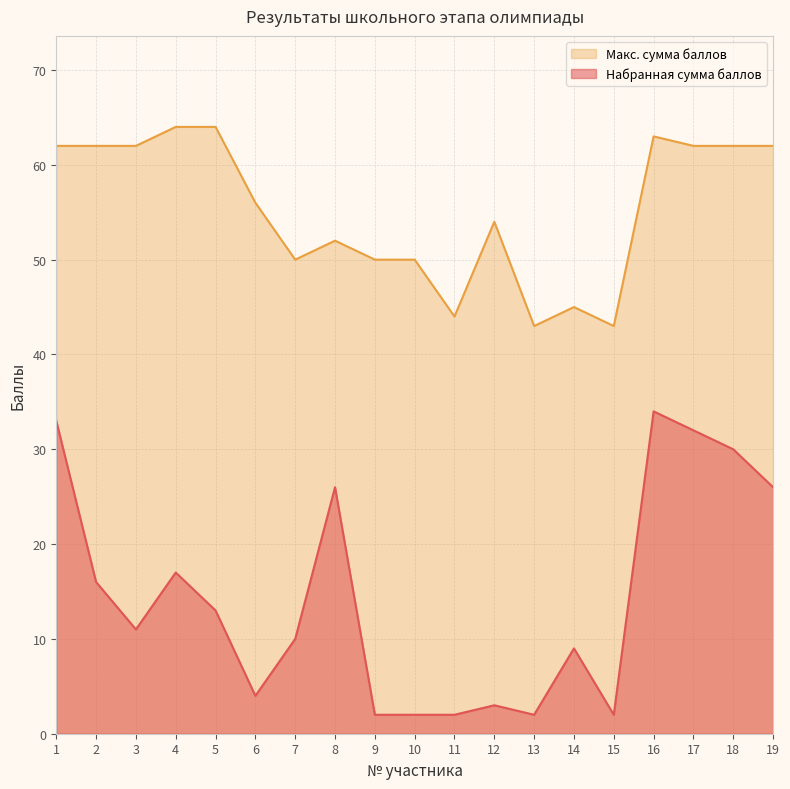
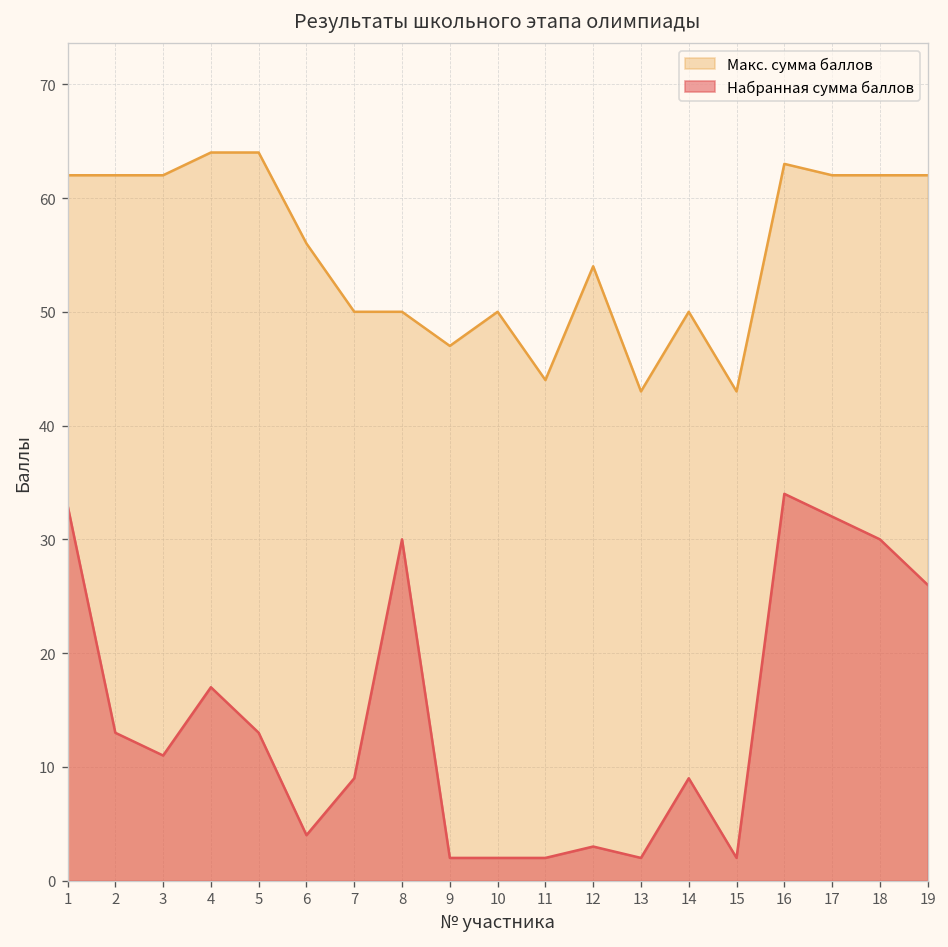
  {
    "Макс. сумма баллов": {
      "1": 62,
      "2": 62,
      "3": 62,
      "4": 64,
      "5": 64,
      "6": 56,
      "7": 50,
-     "8": 52,
-     "9": 50,
+     "8": 50,
+     "9": 47,
      "10": 50,
      "11": 44,
      "12": 54,
      "13": 43,
-     "14": 45,
+     "14": 50,
      "15": 43,
      "16": 63,
      "17": 62,
      "18": 62,
      "19": 62
    },
    "Набранная сумма баллов": {
      "1": 33,
-     "2": 16,
+     "2": 13,
      "3": 11,
      "4": 17,
      "5": 13,
      "6": 4,
-     "7": 10,
-     "8": 26,
+     "7": 9,
+     "8": 30,
      "9": 2,
      "10": 2,
      "11": 2,
      "12": 3,
      "13": 2,
      "14": 9,
      "15": 2,
      "16": 34,
      "17": 32,
      "18": 30,
      "19": 26
    }
  }
